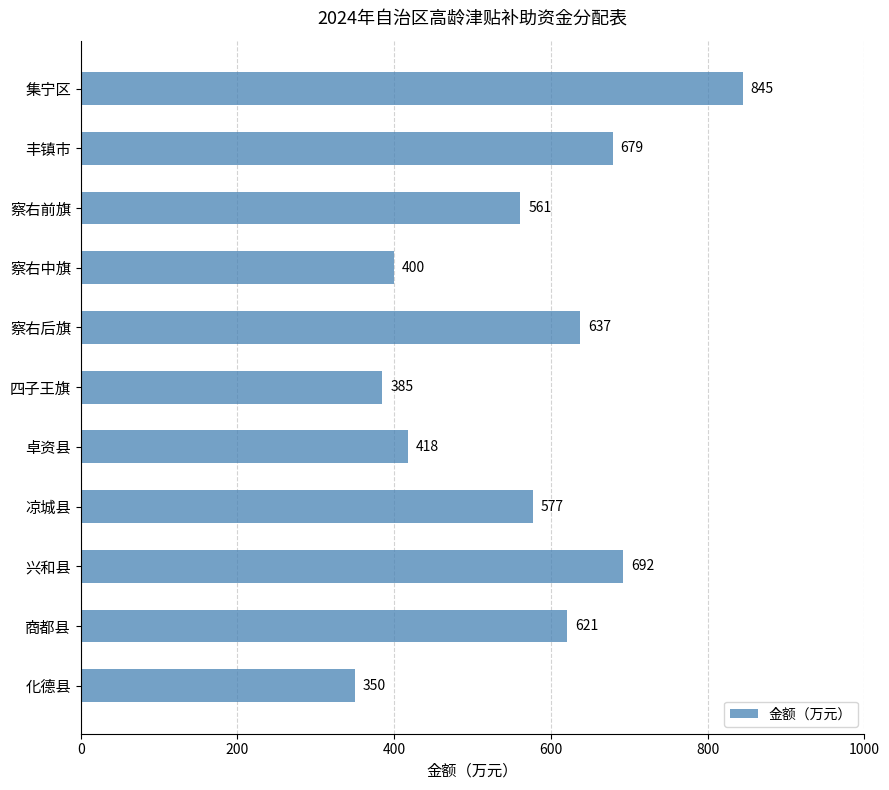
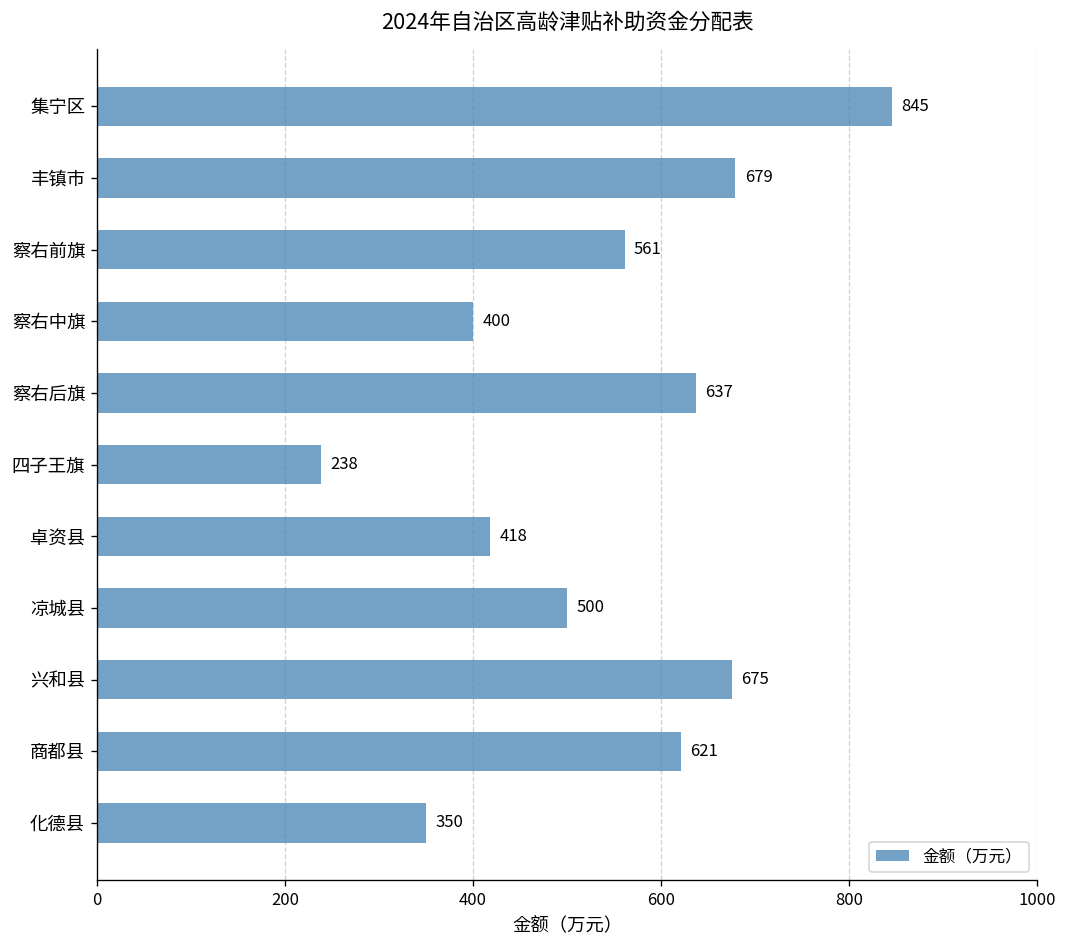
  {
    "集宁区": 845,
    "丰镇市": 679,
    "察右前旗": 561,
    "察右中旗": 400,
    "察右后旗": 637,
-   "四子王旗": 385,
+   "四子王旗": 238,
    "卓资县": 418,
-   "凉城县": 577,
-   "兴和县": 692,
+   "凉城县": 500,
+   "兴和县": 675,
    "商都县": 621,
    "化德县": 350
  }
